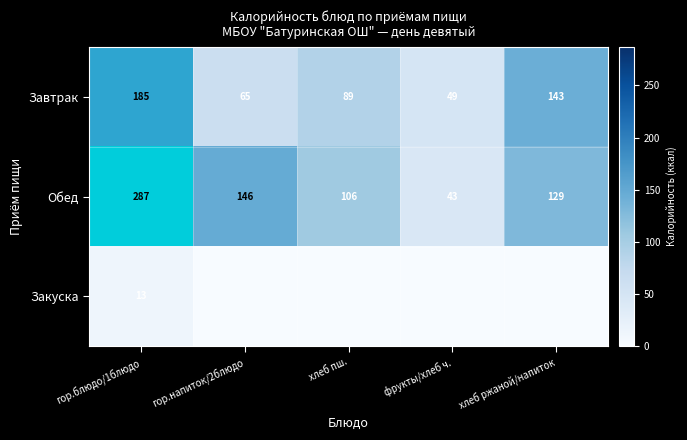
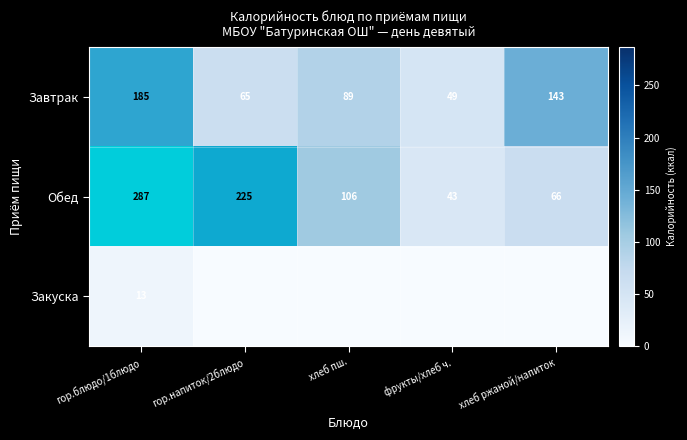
  {
    "Завтрак": {
      "гор.блюдо/1блюдо": 185,
      "гор.напиток/2блюдо": 65,
      "хлеб пш.": 89,
      "хлеб ржаной/напиток": 143
    },
    "Обед": {
      "гор.блюдо/1блюдо": 287,
-     "гор.напиток/2блюдо": 146,
+     "гор.напиток/2блюдо": 225,
      "хлеб пш.": 106,
-     "хлеб ржаной/напиток": 129
+     "хлеб ржаной/напиток": 66
    }
  }
